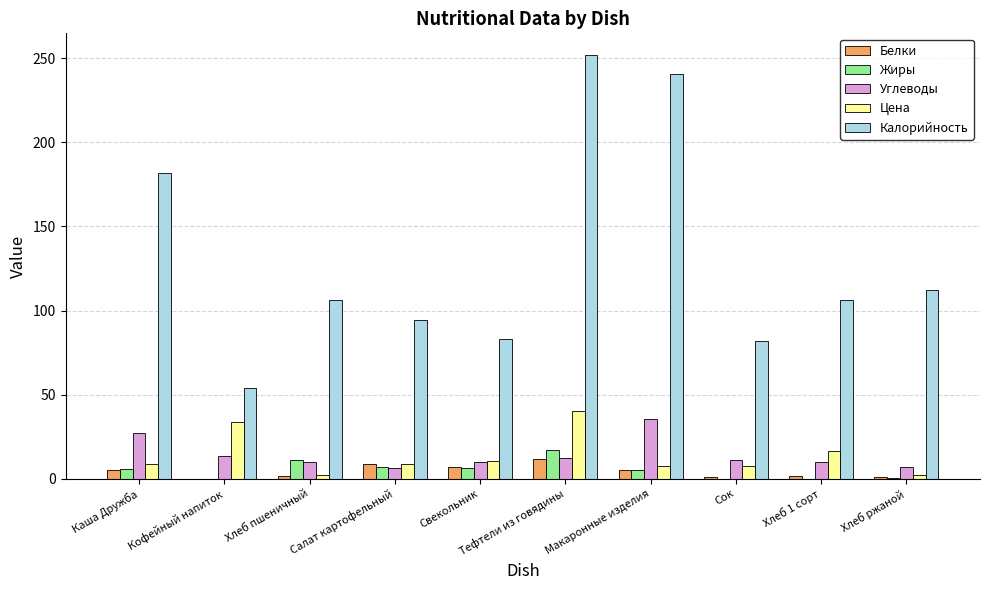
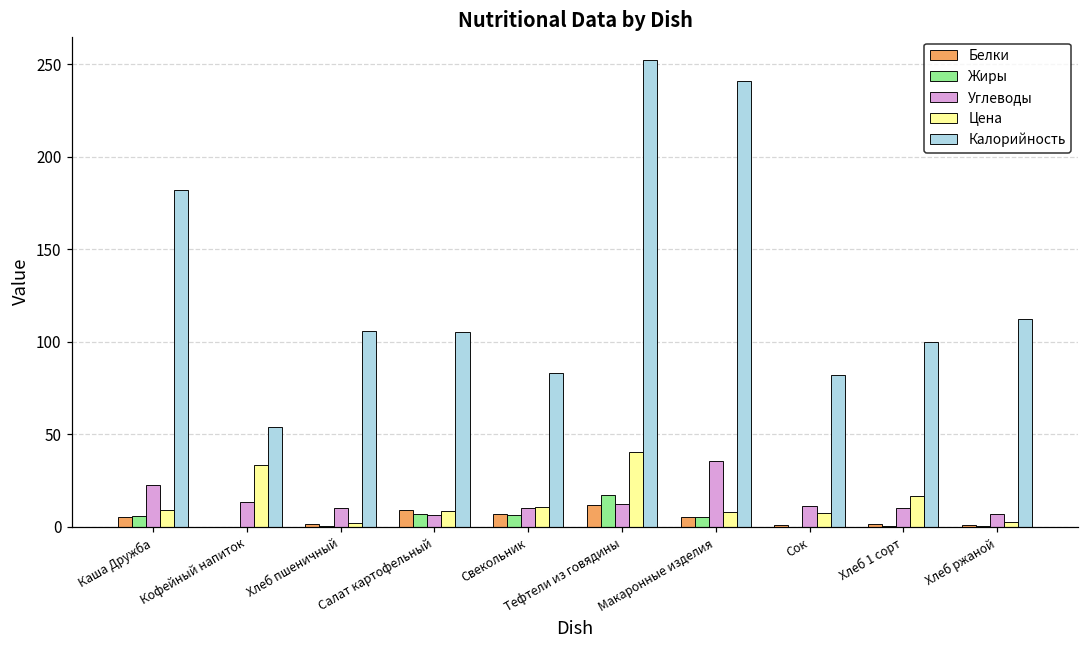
  {
    "Белки": {
      "Каша Дружба": 6,
      "Хлеб пшеничный": 2,
      "Салат картофельный": 9,
      "Свекольник": 7,
      "Тефтели из говядины": 12,
      "Макаронные изделия": 6,
      "Хлеб 1 сорт": 2
    },
    "Жиры": {
      "Каша Дружба": 6,
      "Кофейный напиток": 0,
-     "Хлеб пшеничный": 11,
+     "Хлеб пшеничный": 0,
      "Салат картофельный": 7,
      "Свекольник": 6,
      "Тефтели из говядины": 17,
      "Макаронные изделия": 5,
      "Сок": 0
    },
    "Углеводы": {
-     "Каша Дружба": 27,
+     "Каша Дружба": 23,
      "Кофейный напиток": 13,
      "Хлеб пшеничный": 10,
      "Салат картофельный": 6,
      "Свекольник": 10,
      "Тефтели из говядины": 12,
      "Макаронные изделия": 35,
      "Сок": 11,
      "Хлеб 1 сорт": 10,
      "Хлеб ржаной": 7
    },
    "Цена": {
      "Каша Дружба": 9,
      "Кофейный напиток": 34,
      "Хлеб пшеничный": 2,
      "Салат картофельный": 9,
      "Свекольник": 11,
      "Тефтели из говядины": 41,
      "Макаронные изделия": 8,
      "Сок": 8,
      "Хлеб 1 сорт": 17,
      "Хлеб ржаной": 2
    },
    "Калорийность": {
      "Каша Дружба": 182,
      "Кофейный напиток": 54,
      "Хлеб пшеничный": 106,
-     "Салат картофельный": 94,
+     "Салат картофельный": 105,
      "Свекольник": 83,
      "Тефтели из говядины": 252,
      "Макаронные изделия": 241,
      "Сок": 82,
-     "Хлеб 1 сорт": 106,
+     "Хлеб 1 сорт": 100,
      "Хлеб ржаной": 112
    }
  }
